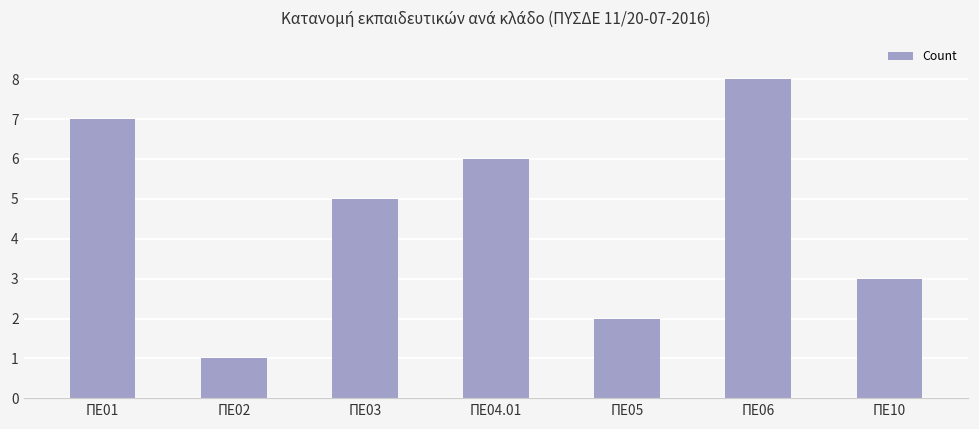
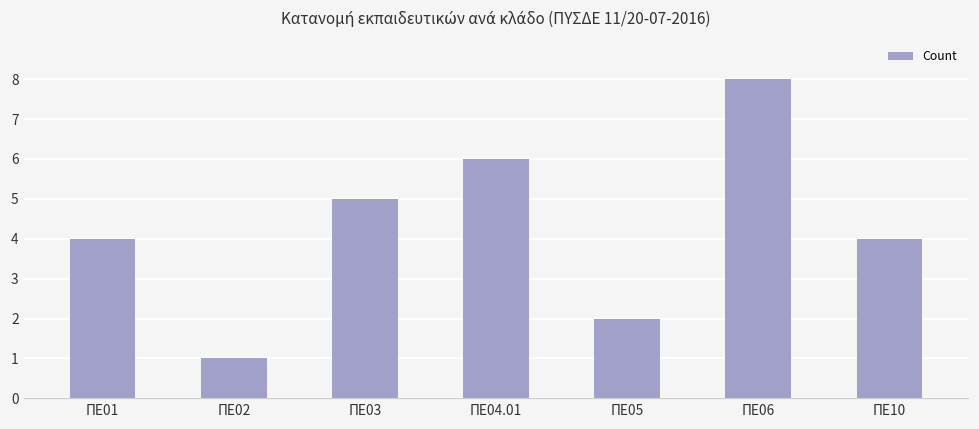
  {
-   "ΠΕ01": 7,
+   "ΠΕ01": 4,
    "ΠΕ02": 1,
    "ΠΕ03": 5,
    "ΠΕ04.01": 6,
    "ΠΕ05": 2,
    "ΠΕ06": 8,
-   "ΠΕ10": 3
+   "ΠΕ10": 4
  }
